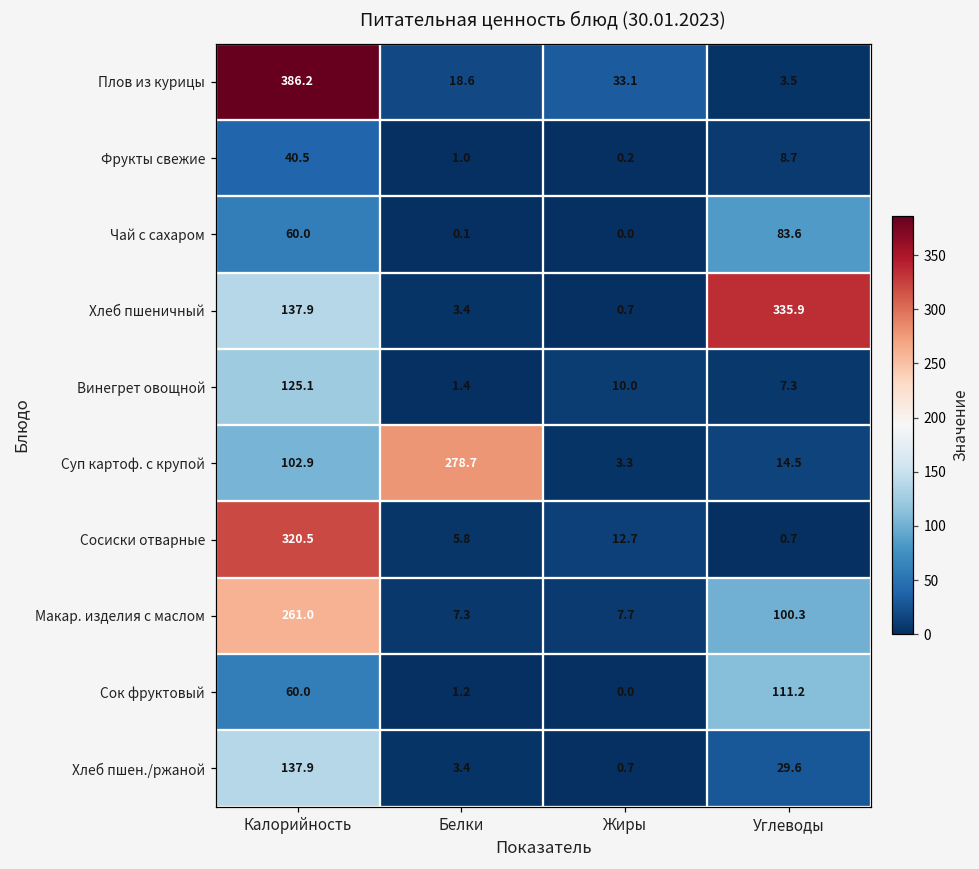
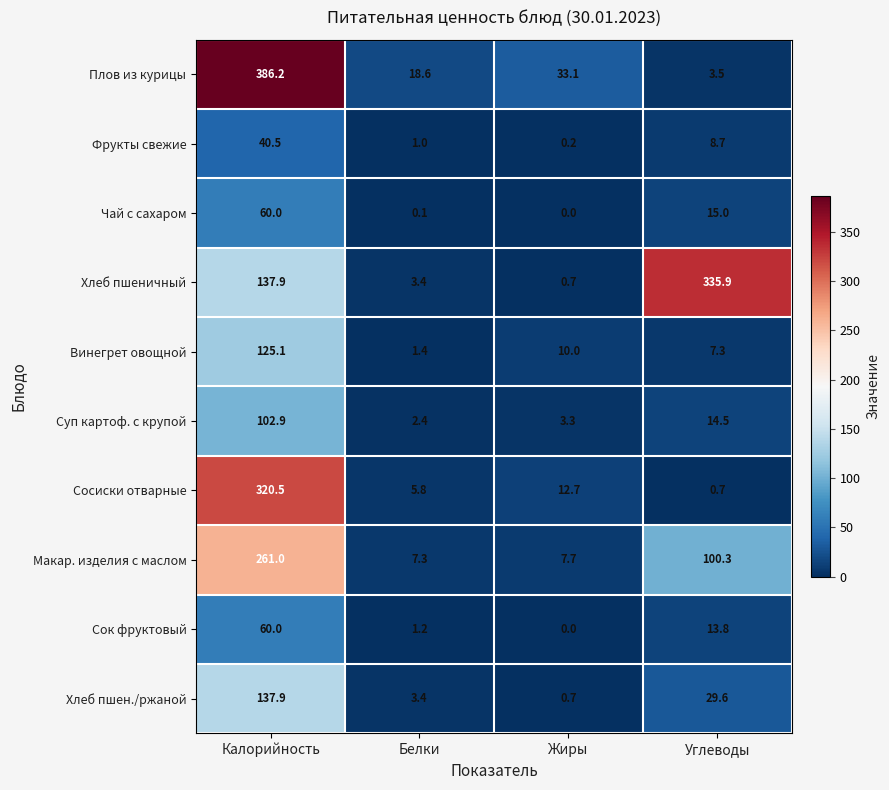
  {
    "Плов из курицы": {
      "Калорийность": 386.2,
      "Белки": 18.6,
      "Жиры": 33.1,
      "Углеводы": 3.5
    },
    "Фрукты свежие": {
      "Калорийность": 40.5,
      "Белки": 1.0,
      "Жиры": 0.2,
      "Углеводы": 8.7
    },
    "Чай с сахаром": {
      "Калорийность": 60.0,
      "Белки": 0.1,
      "Жиры": 0.0,
-     "Углеводы": 83.6
+     "Углеводы": 15.0
    },
    "Хлеб пшеничный": {
      "Калорийность": 137.9,
      "Белки": 3.4,
      "Жиры": 0.7,
      "Углеводы": 335.9
    },
    "Винегрет овощной": {
      "Калорийность": 125.1,
      "Белки": 1.4,
      "Жиры": 10.0,
      "Углеводы": 7.3
    },
    "Суп картоф. с крупой": {
      "Калорийность": 102.9,
-     "Белки": 278.7,
+     "Белки": 2.4,
      "Жиры": 3.3,
      "Углеводы": 14.5
    },
    "Сосиски отварные": {
      "Калорийность": 320.5,
      "Белки": 5.8,
      "Жиры": 12.7,
      "Углеводы": 0.7
    },
    "Макар. изделия с маслом": {
      "Калорийность": 261.0,
      "Белки": 7.3,
      "Жиры": 7.7,
      "Углеводы": 100.3
    },
    "Сок фруктовый": {
      "Калорийность": 60.0,
      "Белки": 1.2,
      "Жиры": 0.0,
-     "Углеводы": 111.2
+     "Углеводы": 13.8
    },
    "Хлеб пшен./ржаной": {
      "Калорийность": 137.9,
      "Белки": 3.4,
      "Жиры": 0.7,
      "Углеводы": 29.6
    }
  }
